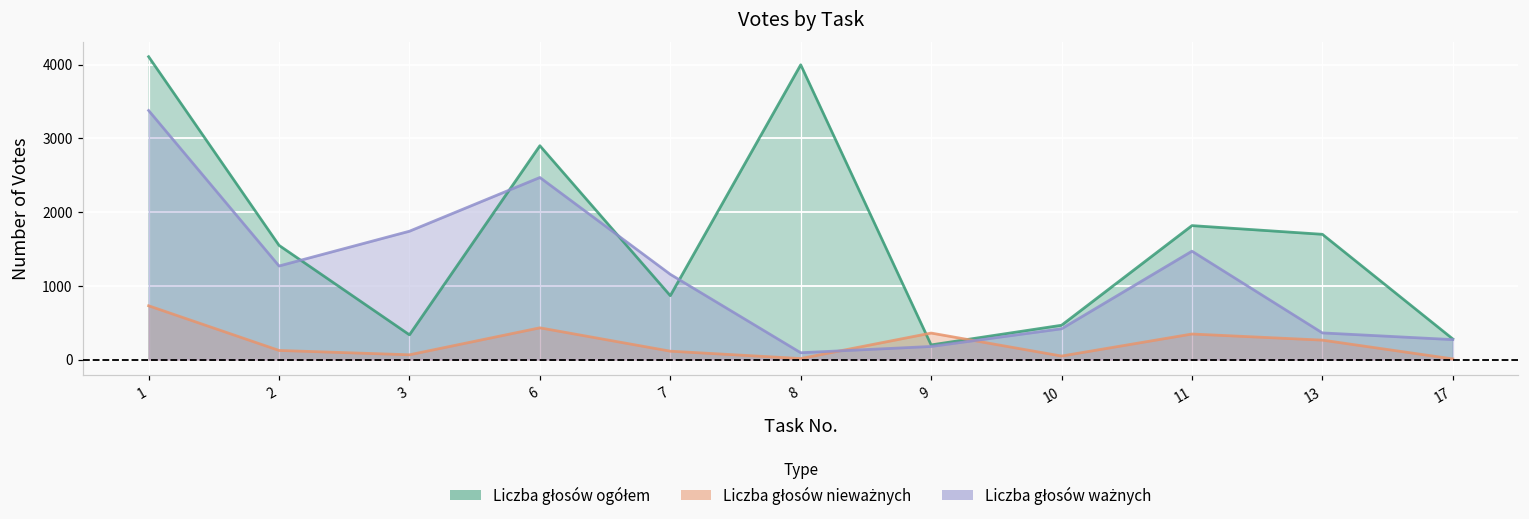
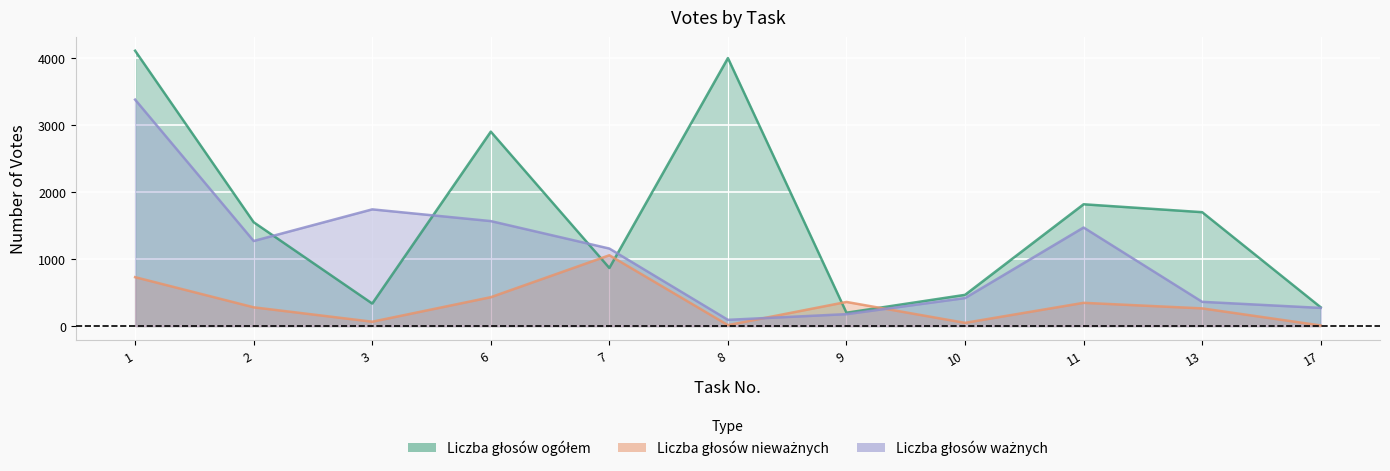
  {
    "Liczba głosów ogółem": {
      "1": 4100,
      "2": 1600,
      "3": 300,
      "6": 2900,
      "7": 900,
      "8": 4000,
      "10": 500,
      "11": 1800,
      "13": 1700
    },
    "Liczba głosów nieważnych": {
      "1": 700,
-     "2": 100,
+     "2": 300,
      "3": 100,
      "6": 400,
-     "7": 100,
+     "7": 1100,
      "8": 0,
      "9": 400,
      "10": 0,
      "11": 300,
      "13": 300,
      "17": 0
    },
    "Liczba głosów ważnych": {
      "1": 3400,
      "2": 1300,
      "3": 1700,
-     "6": 2500,
+     "6": 1600,
      "7": 1200,
      "8": 100,
      "10": 400,
      "11": 1500,
      "13": 400
    }
  }
